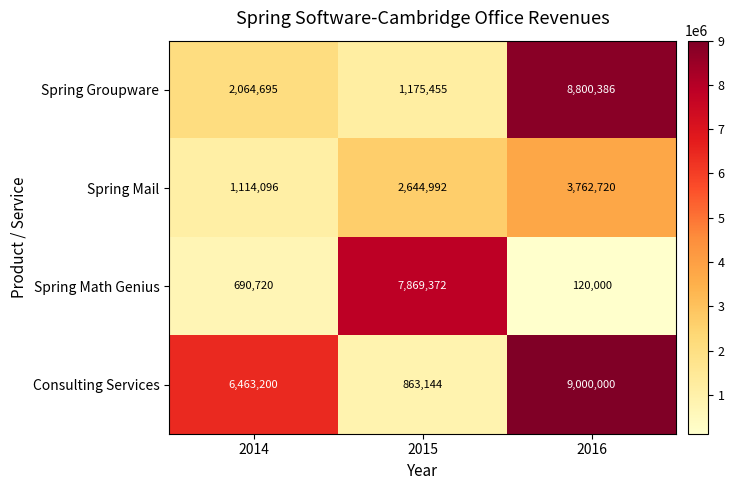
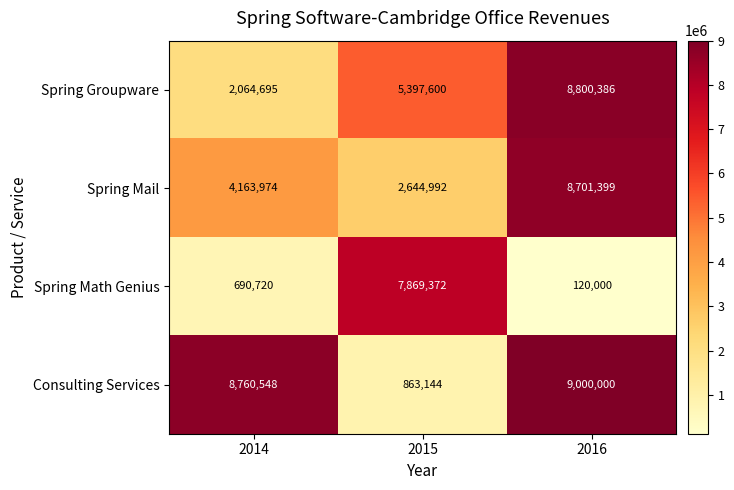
  {
    "Spring Groupware": {
      "2014": "2,064,695",
-     "2015": "1,175,455",
+     "2015": "5,397,600",
      "2016": "8,800,386"
    },
    "Spring Mail": {
-     "2014": "1,114,096",
+     "2014": "4,163,974",
      "2015": "2,644,992",
-     "2016": "3,762,720"
+     "2016": "8,701,399"
    },
    "Spring Math Genius": {
      "2014": "690,720",
      "2015": "7,869,372",
      "2016": "120,000"
    },
    "Consulting Services": {
-     "2014": "6,463,200",
+     "2014": "8,760,548",
      "2015": "863,144",
      "2016": "9,000,000"
    }
  }
